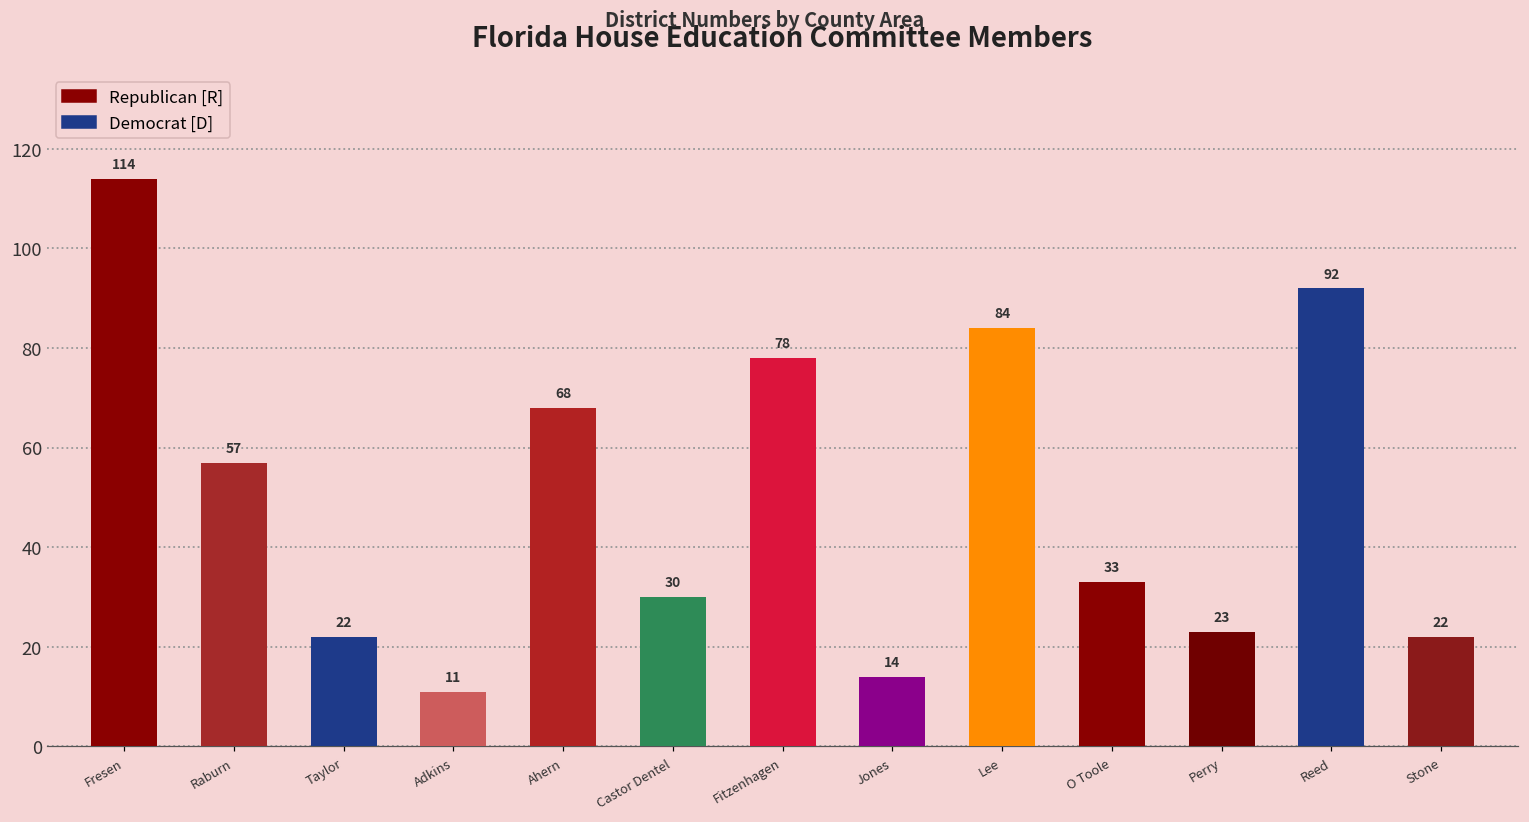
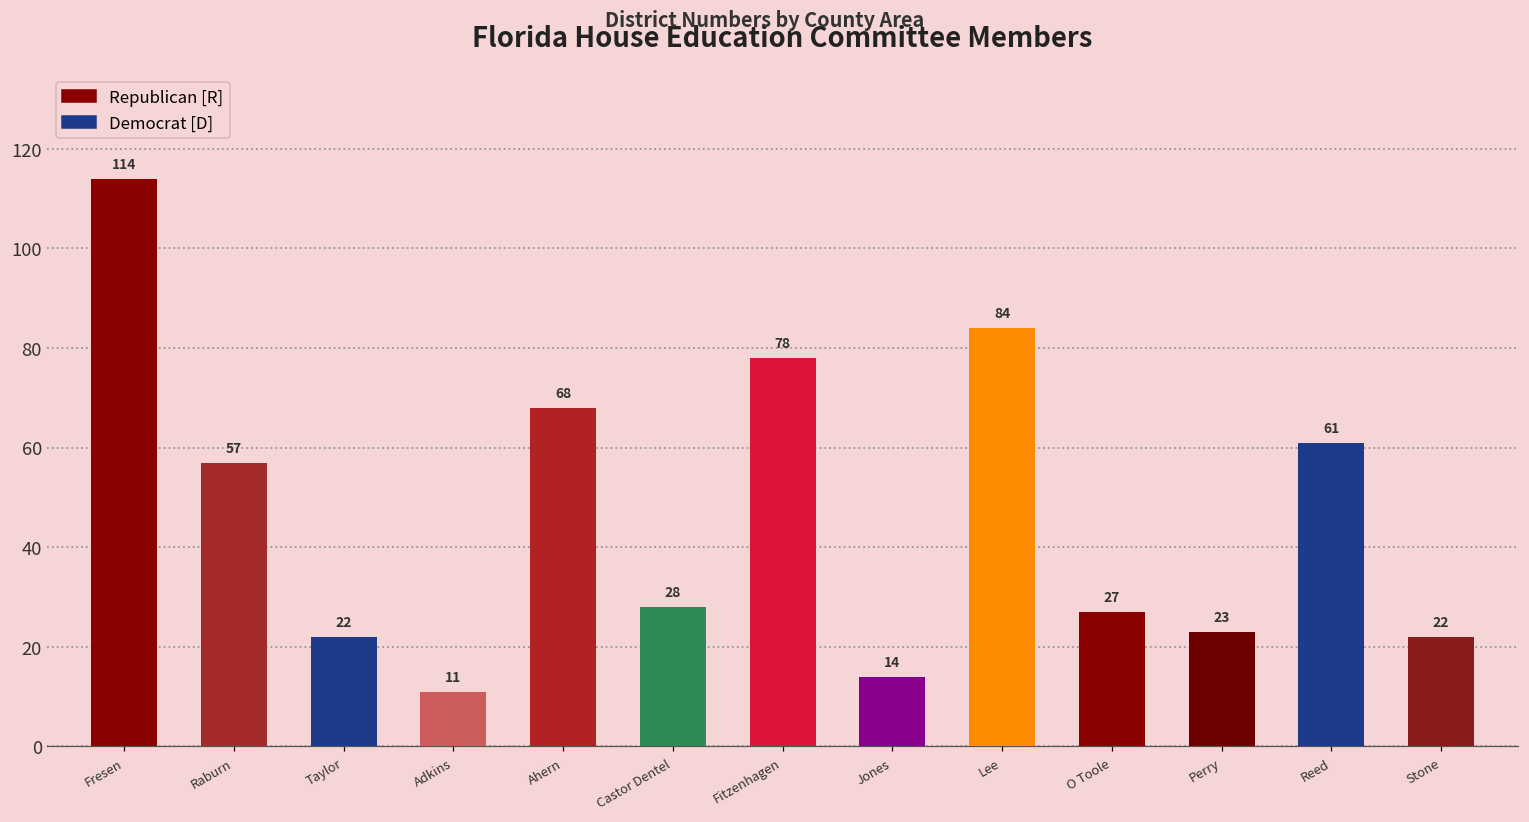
  {
    "Fresen": 114,
    "Raburn": 57,
    "Taylor": 22,
    "Adkins": 11,
    "Ahern": 68,
-   "Castor Dentel": 30,
+   "Castor Dentel": 28,
    "Fitzenhagen": 78,
    "Jones": 14,
    "Lee": 84,
-   "O Toole": 33,
+   "O Toole": 27,
    "Perry": 23,
-   "Reed": 92,
+   "Reed": 61,
    "Stone": 22
  }
